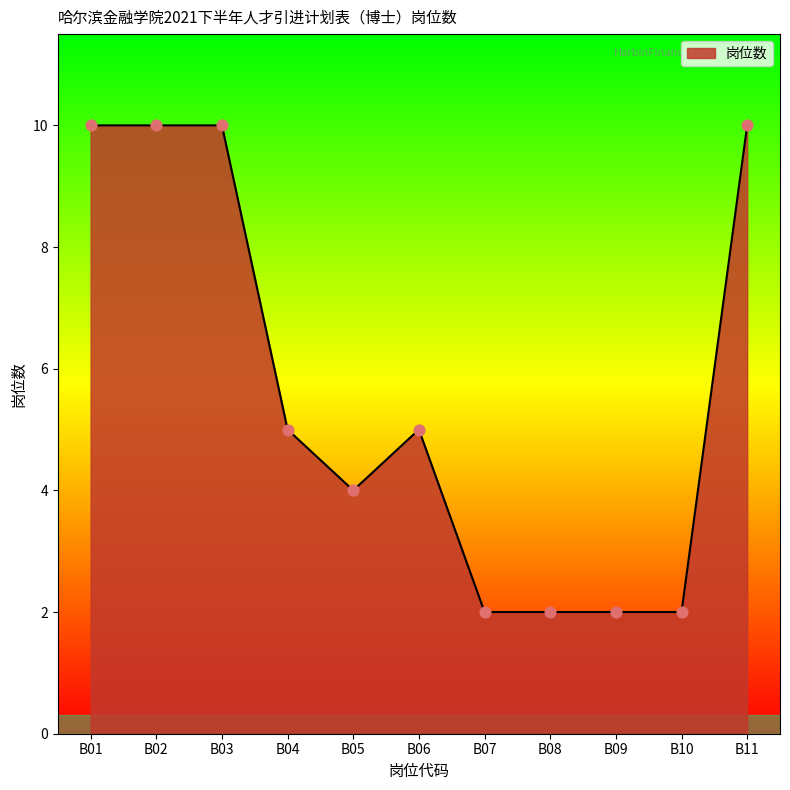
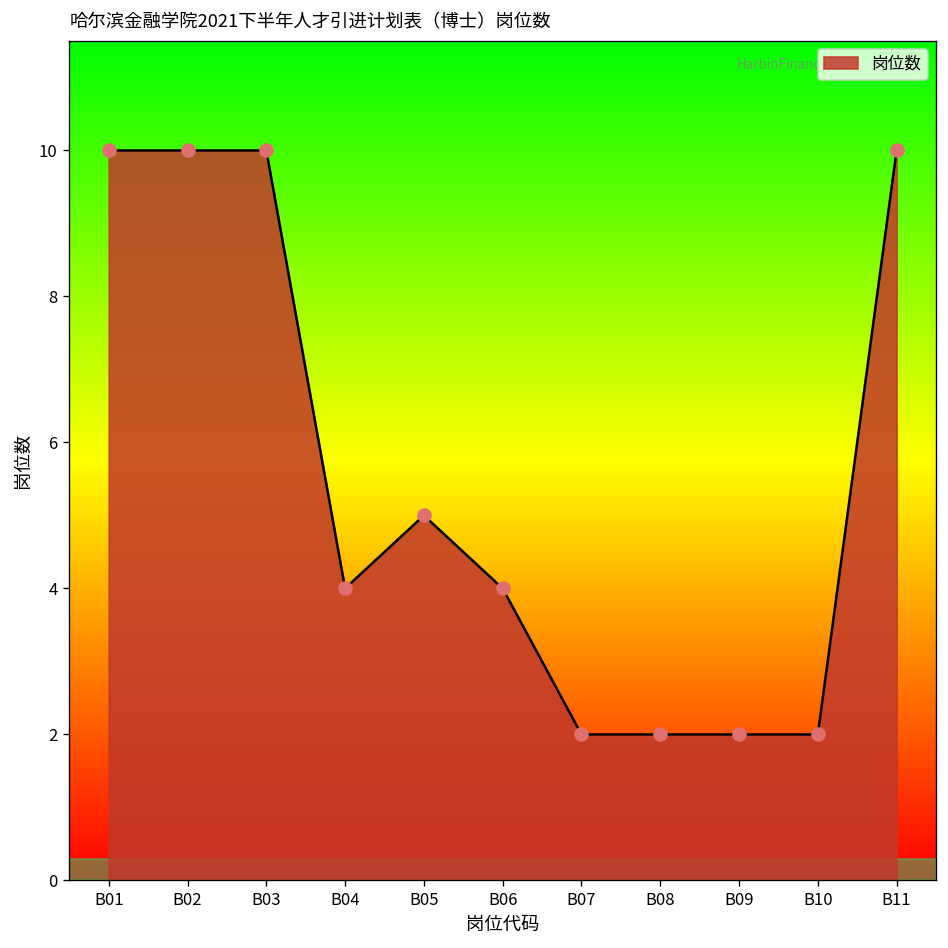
  {
    "B01": 10,
    "B02": 10,
    "B03": 10,
-   "B04": 5,
-   "B05": 4,
-   "B06": 5,
+   "B04": 4,
+   "B05": 5,
+   "B06": 4,
    "B07": 2,
    "B08": 2,
    "B09": 2,
    "B10": 2,
    "B11": 10
  }
